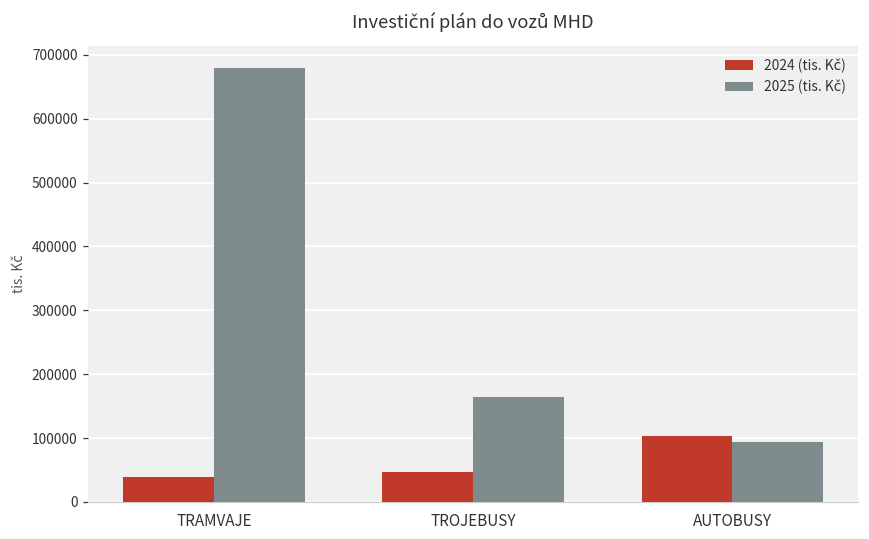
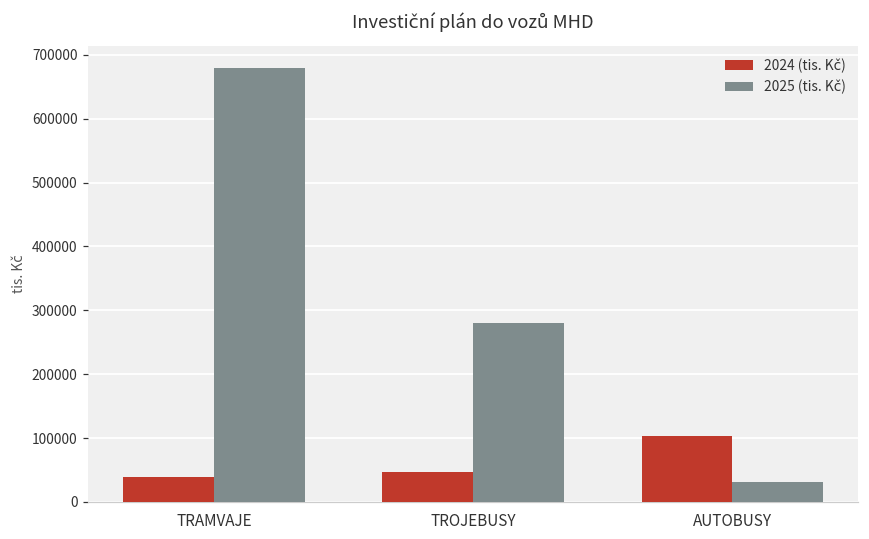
  {
    "2024 (tis. Kč)": {
      "TRAMVAJE": 40000,
      "TROJEBUSY": 50000,
      "AUTOBUSY": 100000
    },
    "2025 (tis. Kč)": {
      "TRAMVAJE": 680000,
-     "TROJEBUSY": 160000,
-     "AUTOBUSY": 90000
+     "TROJEBUSY": 280000,
+     "AUTOBUSY": 30000
    }
  }
